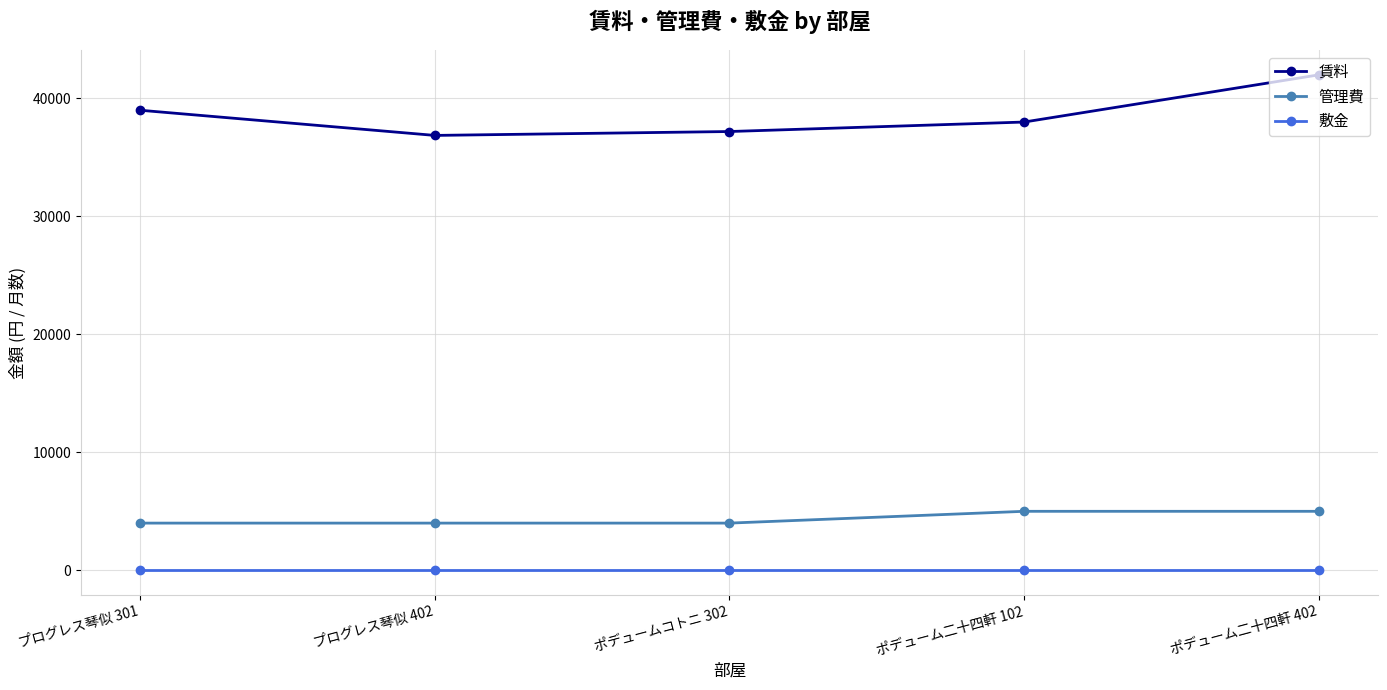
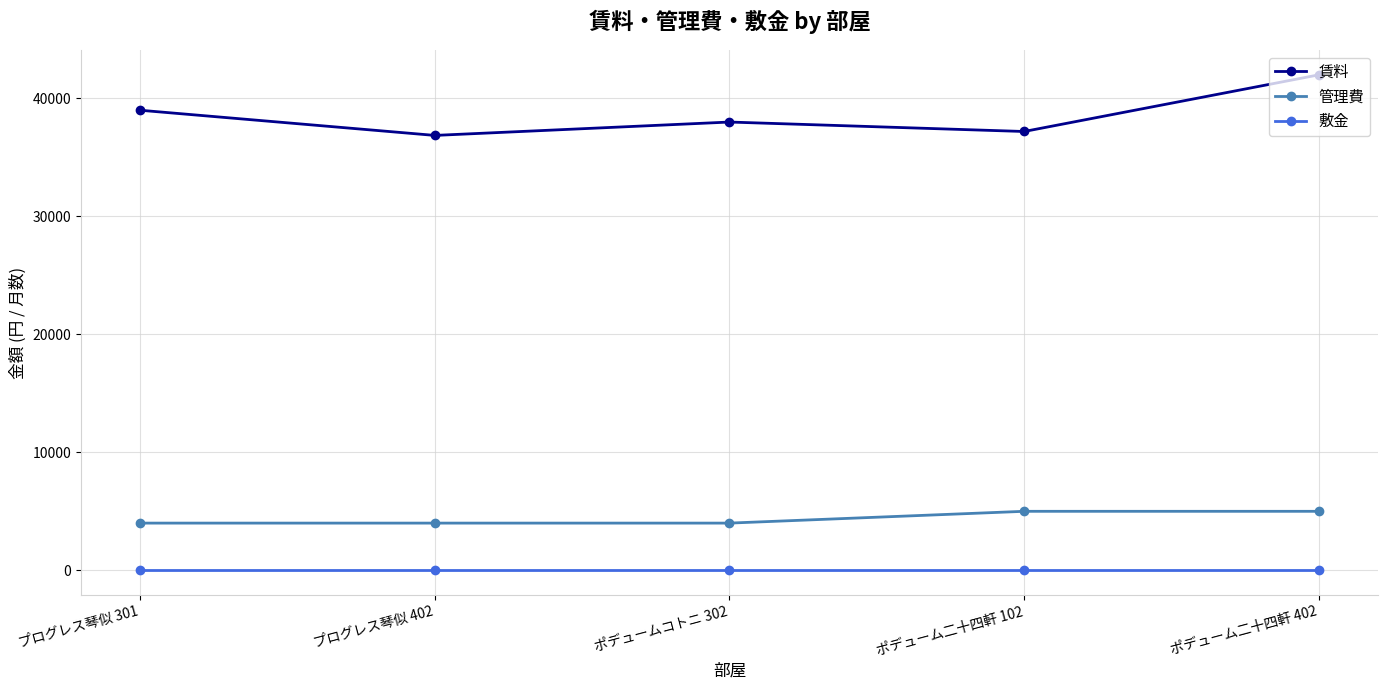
  {
    "賃料": {
      "プログレス琴似 301": 39000,
      "プログレス琴似 402": 36900,
-     "ポデュームコトニ 302": 37200,
-     "ポデューム二十四軒 102": 38000
+     "ポデュームコトニ 302": 38000,
+     "ポデューム二十四軒 102": 37200
    }
  }
